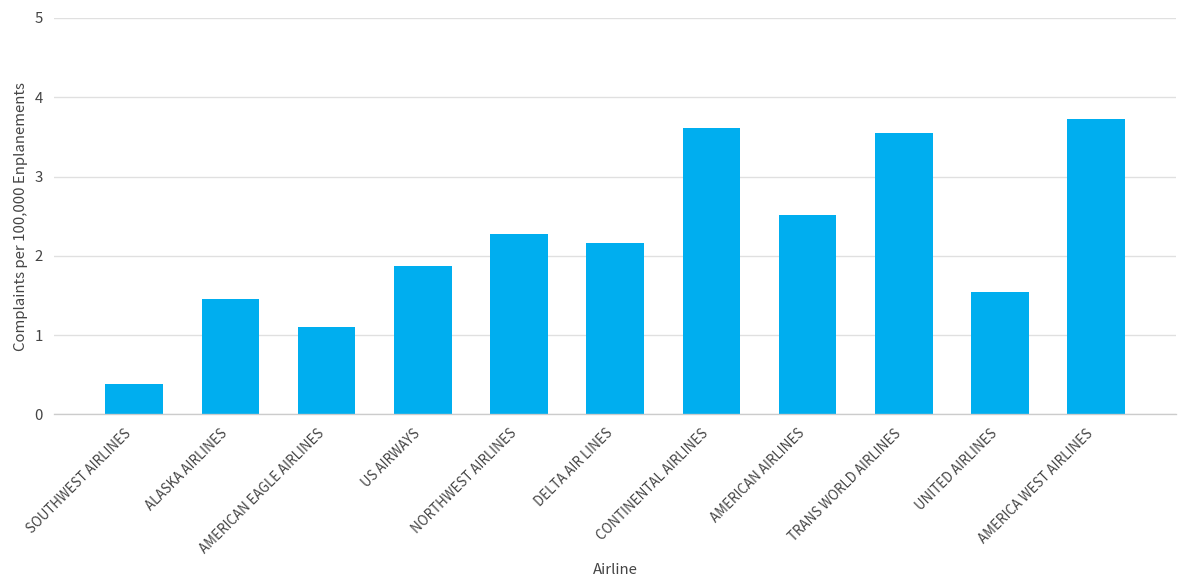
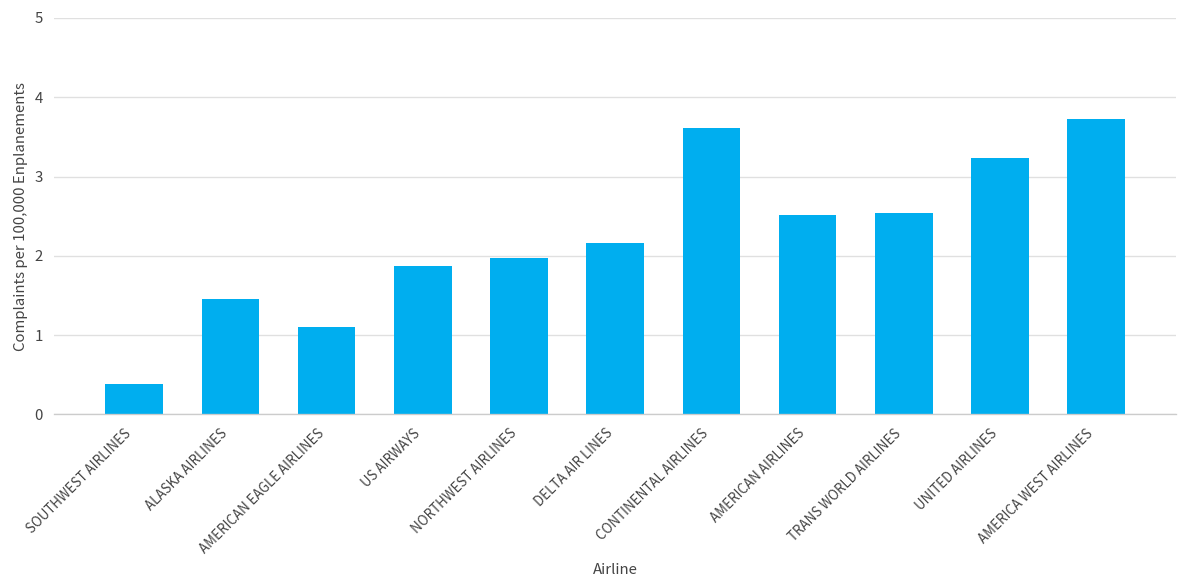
  {
    "SOUTHWEST AIRLINES": 0.4,
    "ALASKA AIRLINES": 1.5,
    "AMERICAN EAGLE AIRLINES": 1.1,
    "US AIRWAYS": 1.9,
-   "NORTHWEST AIRLINES": 2.3,
+   "NORTHWEST AIRLINES": 2.0,
    "DELTA AIR LINES": 2.2,
    "CONTINENTAL AIRLINES": 3.6,
    "AMERICAN AIRLINES": 2.5,
-   "TRANS WORLD AIRLINES": 3.6,
-   "UNITED AIRLINES": 1.6,
+   "TRANS WORLD AIRLINES": 2.5,
+   "UNITED AIRLINES": 3.2,
    "AMERICA WEST AIRLINES": 3.7
  }
